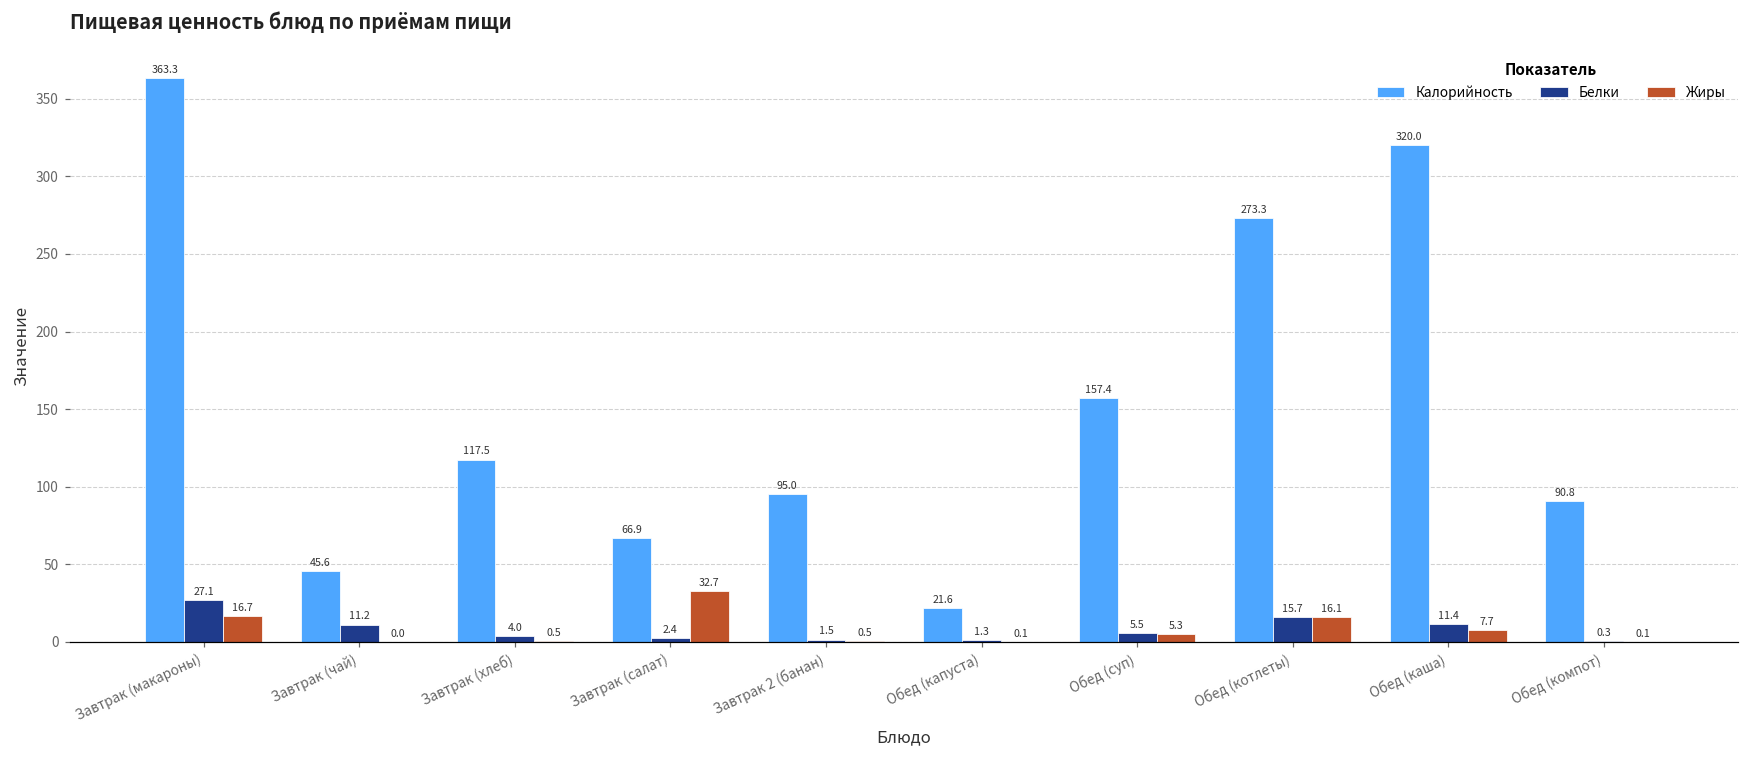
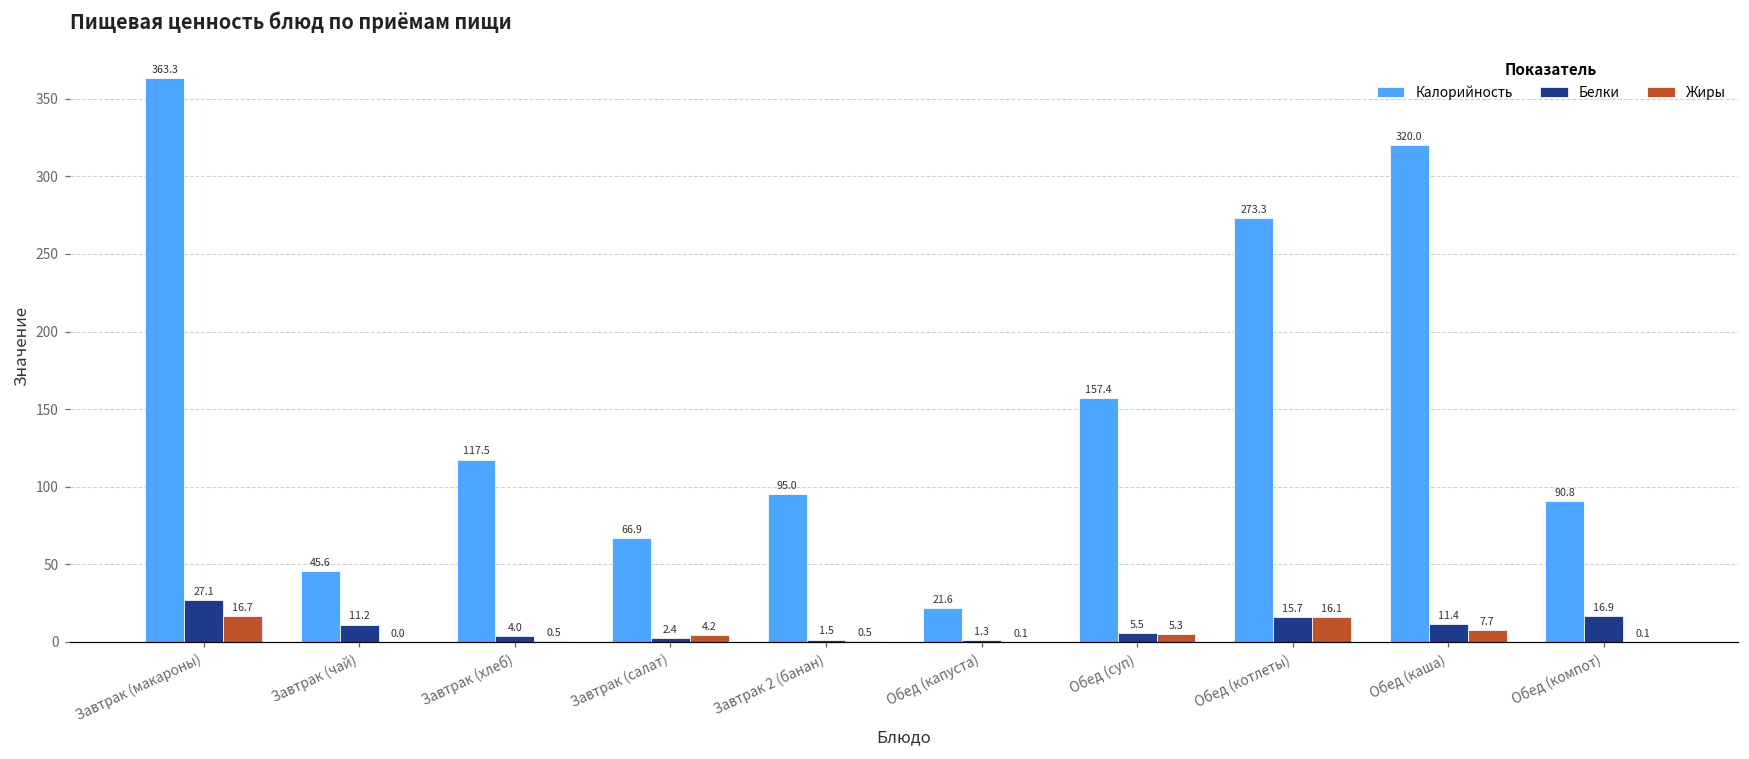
  {
    "Калорийность": {
      "Завтрак (макароны)": 363.3,
      "Завтрак (чай)": 45.6,
      "Завтрак (хлеб)": 117.5,
      "Завтрак (салат)": 66.9,
      "Завтрак 2 (банан)": 95.0,
      "Обед (капуста)": 21.6,
      "Обед (суп)": 157.4,
      "Обед (котлеты)": 273.3,
      "Обед (каша)": 320.0,
      "Обед (компот)": 90.8
    },
    "Белки": {
      "Завтрак (макароны)": 27.1,
      "Завтрак (чай)": 11.2,
      "Завтрак (хлеб)": 4.0,
      "Завтрак (салат)": 2.4,
      "Завтрак 2 (банан)": 1.5,
      "Обед (капуста)": 1.3,
      "Обед (суп)": 5.5,
      "Обед (котлеты)": 15.7,
      "Обед (каша)": 11.4,
-     "Обед (компот)": 0.3
+     "Обед (компот)": 16.9
    },
    "Жиры": {
      "Завтрак (макароны)": 16.7,
      "Завтрак (чай)": 0.0,
      "Завтрак (хлеб)": 0.5,
-     "Завтрак (салат)": 32.7,
+     "Завтрак (салат)": 4.2,
      "Завтрак 2 (банан)": 0.5,
      "Обед (капуста)": 0.1,
      "Обед (суп)": 5.3,
      "Обед (котлеты)": 16.1,
      "Обед (каша)": 7.7,
      "Обед (компот)": 0.1
    }
  }
